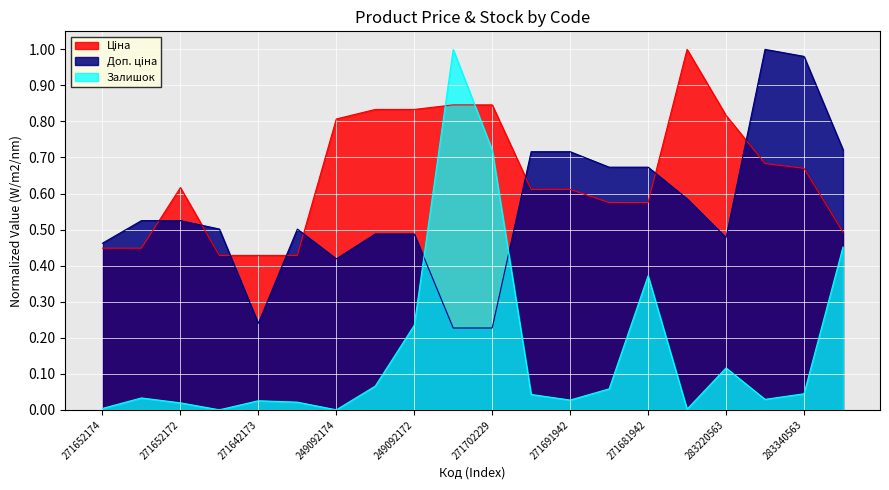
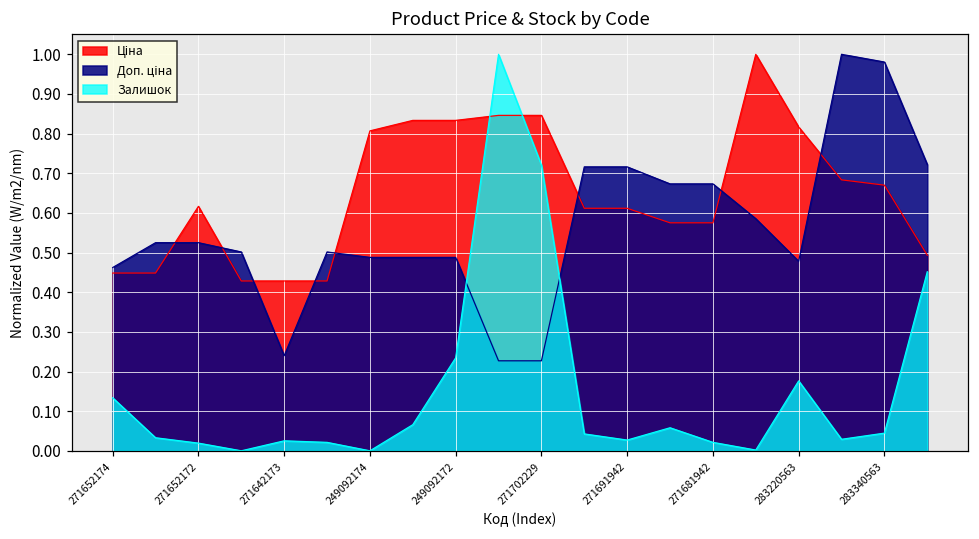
  {
    "Ціна": {
      "271652174": 0.45,
      "271652172": 0.62,
      "271642173": 0.43,
      "249092174": 0.81,
      "249092172": 0.83,
      "271702229": 0.85,
      "271691942": 0.61,
      "271681942": 0.58,
      "283220563": 0.82,
      "283340563": 0.67
    },
    "Доп. ціна": {
      "271652174": 0.46,
      "271652172": 0.52,
      "271642173": 0.24,
-     "249092174": 0.42,
+     "249092174": 0.49,
      "249092172": 0.49,
      "271702229": 0.23,
      "271691942": 0.72,
      "271681942": 0.67,
      "283220563": 0.48,
      "283340563": 0.98
    },
    "Залишок": {
-     "271652174": 0.00,
+     "271652174": 0.13,
      "271652172": 0.02,
      "271642173": 0.03,
      "249092174": 0.00,
      "249092172": 0.23,
      "271702229": 0.72,
      "271691942": 0.03,
-     "271681942": 0.37,
-     "283220563": 0.12,
+     "271681942": 0.02,
+     "283220563": 0.18,
      "283340563": 0.04
    }
  }
